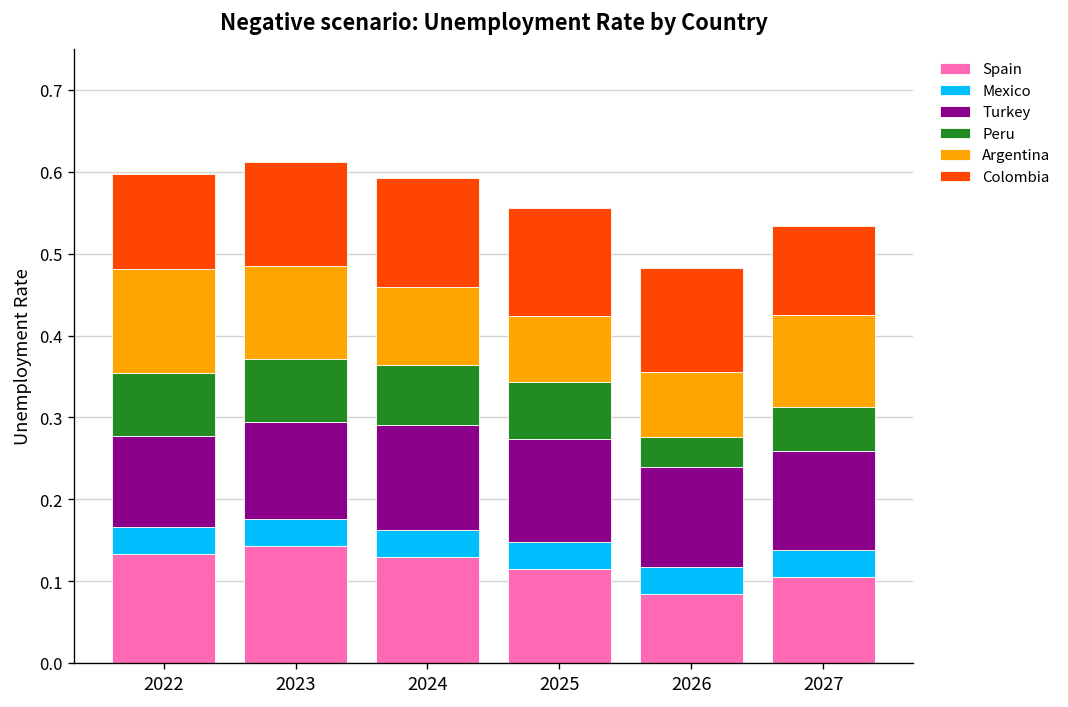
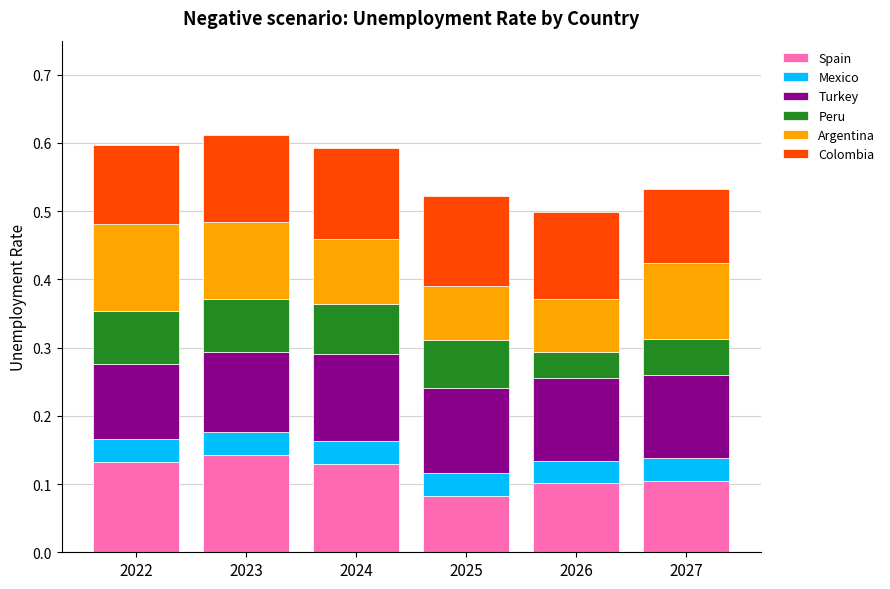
  {
    "Spain": {
      "2022": 0.13,
      "2023": 0.14,
      "2024": 0.13,
-     "2025": 0.12,
-     "2026": 0.08,
+     "2025": 0.08,
+     "2026": 0.10,
      "2027": 0.11
    },
    "Mexico": {
      "2022": 0.03,
      "2023": 0.03,
      "2024": 0.03,
      "2025": 0.03,
      "2026": 0.03,
      "2027": 0.03
    },
    "Turkey": {
      "2022": 0.11,
      "2023": 0.12,
      "2024": 0.13,
      "2025": 0.13,
      "2026": 0.12,
      "2027": 0.12
    },
    "Peru": {
      "2022": 0.08,
      "2023": 0.08,
      "2024": 0.07,
      "2025": 0.07,
      "2026": 0.04,
      "2027": 0.05
    },
    "Argentina": {
      "2022": 0.13,
      "2023": 0.11,
      "2024": 0.09,
      "2025": 0.08,
      "2026": 0.08,
      "2027": 0.11
    },
    "Colombia": {
      "2022": 0.12,
      "2023": 0.13,
      "2024": 0.13,
      "2025": 0.13,
      "2026": 0.13,
      "2027": 0.11
    }
  }
